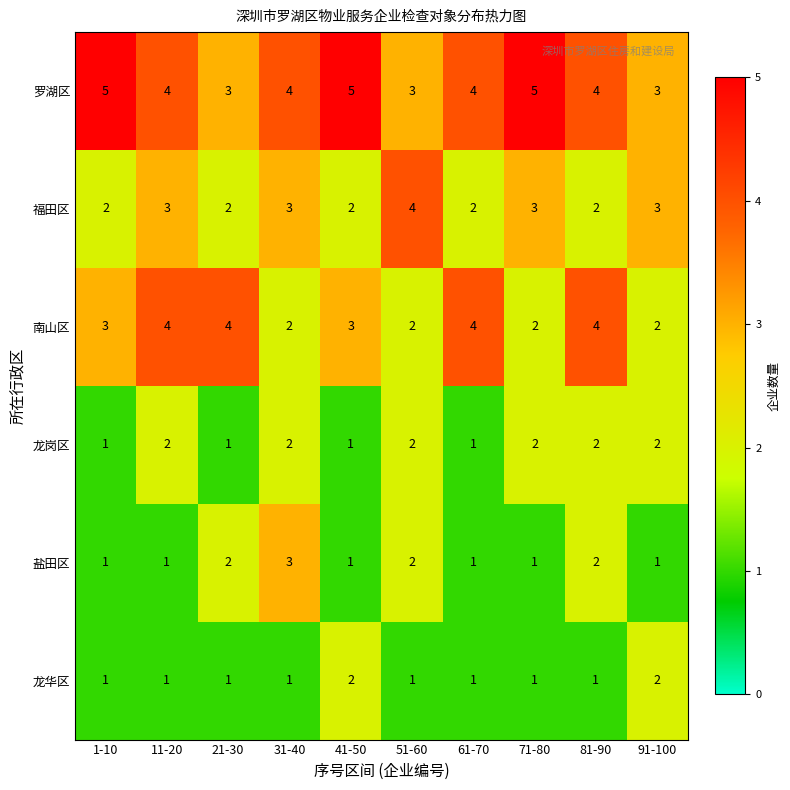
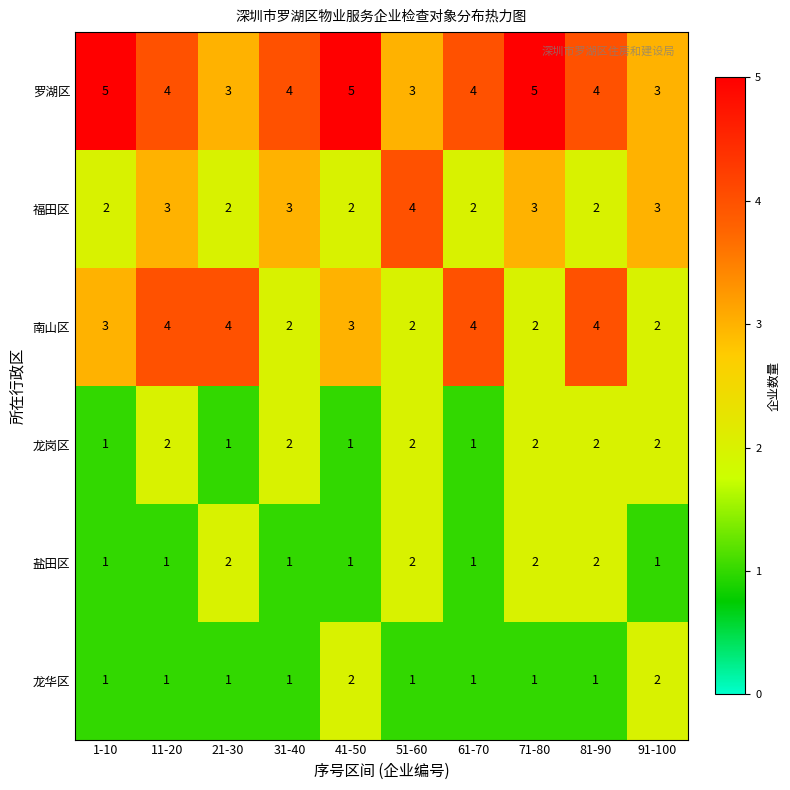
  {
    "罗湖区": {
      "1-10": 5,
      "11-20": 4,
      "21-30": 3,
      "31-40": 4,
      "41-50": 5,
      "51-60": 3,
      "61-70": 4,
      "71-80": 5,
      "91-100": 3
    },
    "福田区": {
      "1-10": 2,
      "11-20": 3,
      "21-30": 2,
      "31-40": 3,
      "41-50": 2,
      "51-60": 4,
      "61-70": 2,
      "71-80": 3,
      "81-90": 2,
      "91-100": 3
    },
    "南山区": {
      "1-10": 3,
      "11-20": 4,
      "21-30": 4,
      "31-40": 2,
      "41-50": 3,
      "51-60": 2,
      "61-70": 4,
      "71-80": 2,
      "81-90": 4,
      "91-100": 2
    },
    "龙岗区": {
      "1-10": 1,
      "11-20": 2,
      "21-30": 1,
      "31-40": 2,
      "41-50": 1,
      "51-60": 2,
      "61-70": 1,
      "71-80": 2,
      "81-90": 2,
      "91-100": 2
    },
    "盐田区": {
      "1-10": 1,
      "11-20": 1,
      "21-30": 2,
-     "31-40": 3,
+     "31-40": 1,
      "41-50": 1,
      "51-60": 2,
      "61-70": 1,
-     "71-80": 1,
+     "71-80": 2,
      "81-90": 2,
      "91-100": 1
    },
    "龙华区": {
      "1-10": 1,
      "11-20": 1,
      "21-30": 1,
      "31-40": 1,
      "41-50": 2,
      "51-60": 1,
      "61-70": 1,
      "71-80": 1,
      "81-90": 1,
      "91-100": 2
    }
  }
